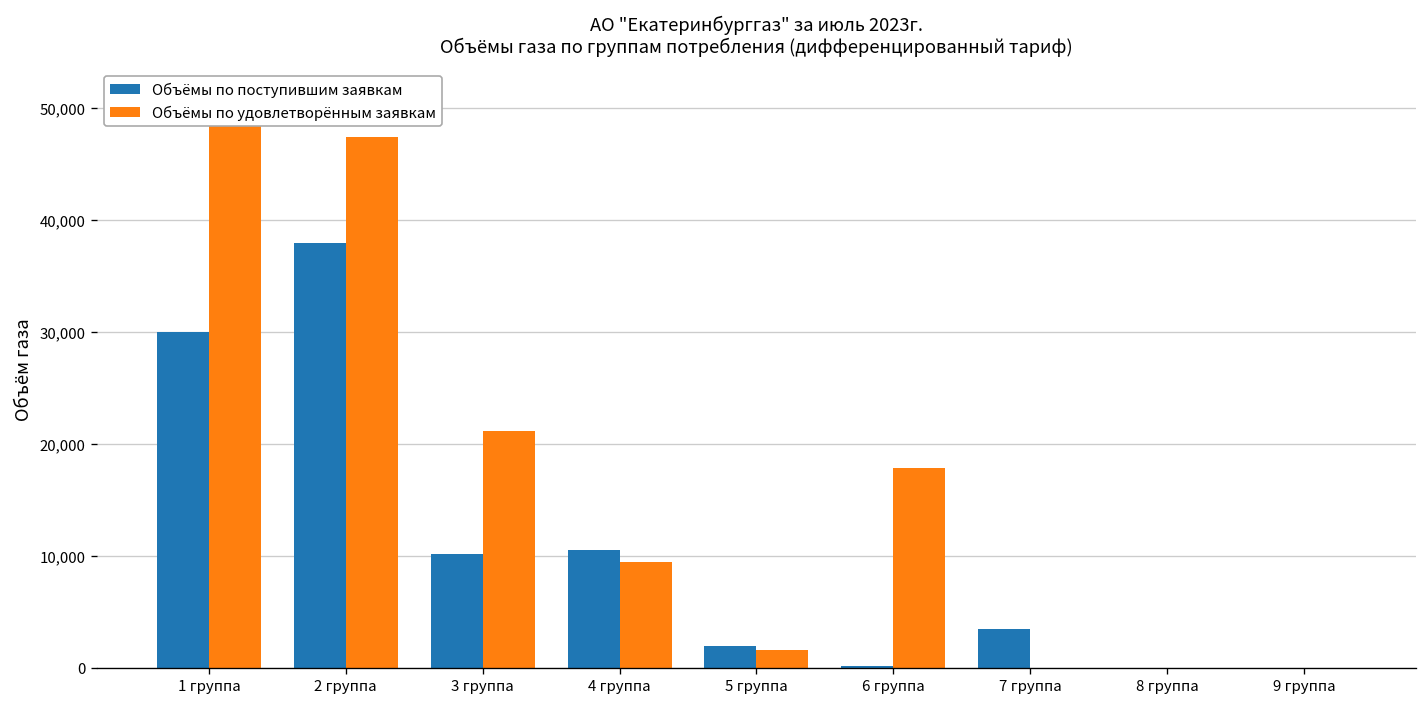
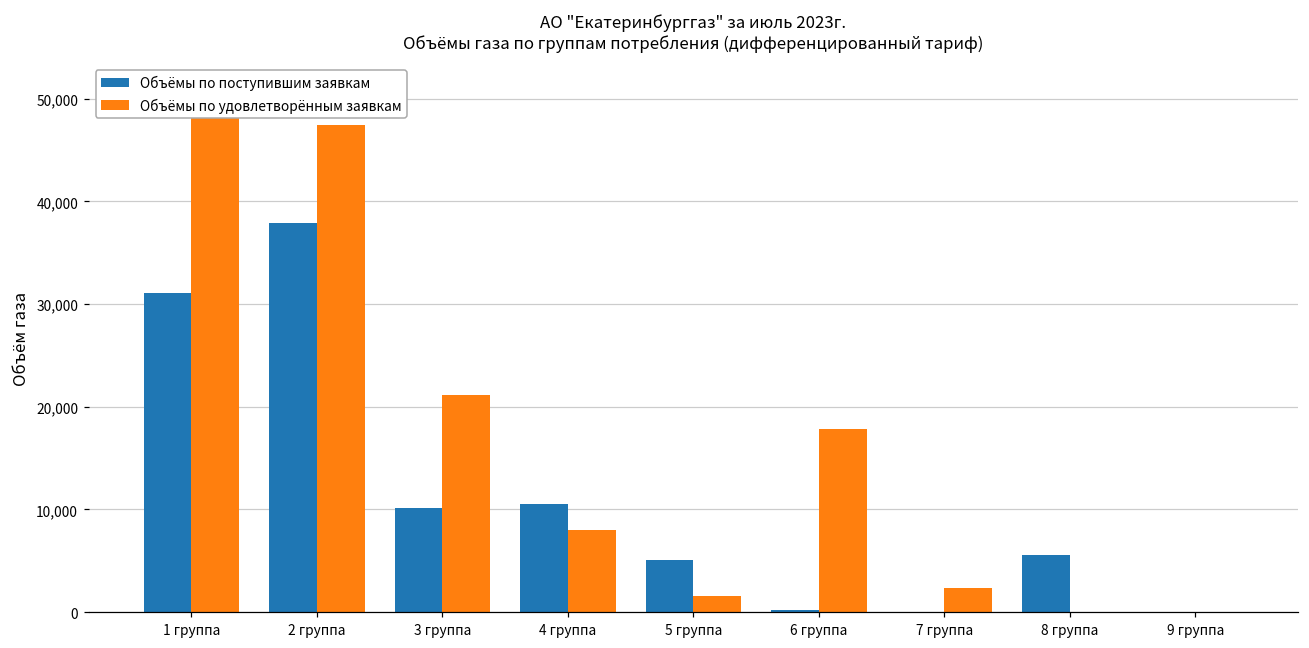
  {
    "Объёмы по поступившим заявкам": {
-     "1 группа": "30,000",
+     "1 группа": "31,000",
      "2 группа": "38,000",
      "3 группа": "10,000",
      "4 группа": "11,000",
-     "5 группа": "2,000",
-     "7 группа": "3,000",
-     "8 группа": "0"
+     "5 группа": "5,000",
+     "7 группа": "0",
+     "8 группа": "6,000"
    },
    "Объёмы по удовлетворённым заявкам": {
      "2 группа": "47,000",
      "3 группа": "21,000",
-     "4 группа": "9,000",
+     "4 группа": "8,000",
      "5 группа": "2,000",
      "6 группа": "18,000",
-     "7 группа": "0"
+     "7 группа": "2,000"
    }
  }
